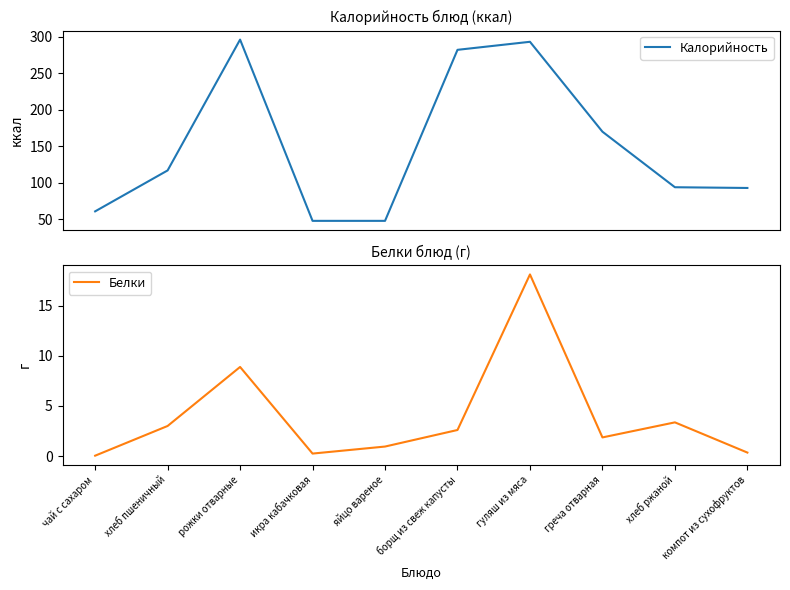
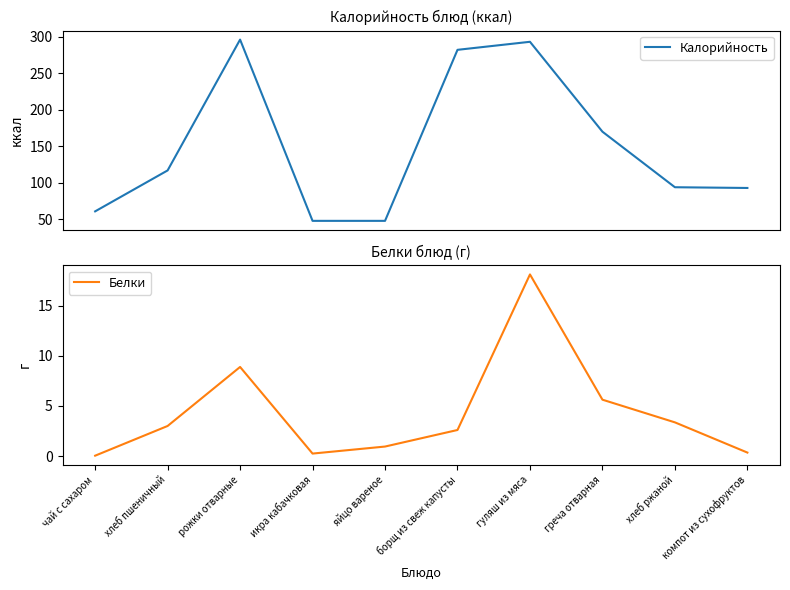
  {
    "Белки блюд (г)": {
      "чай с сахаром": 0.0,
      "хлеб пшеничный": 3.0,
      "рожки отварные": 8.9,
      "икра кабачковая": 0.3,
      "яйцо вареное": 1.0,
      "борщ из свеж капусты": 2.6,
      "гуляш из мяса": 18.1,
-     "греча отварная": 1.9,
+     "греча отварная": 5.6,
      "хлеб ржаной": 3.4,
      "компот из сухофруктов": 0.4
    }
  }
